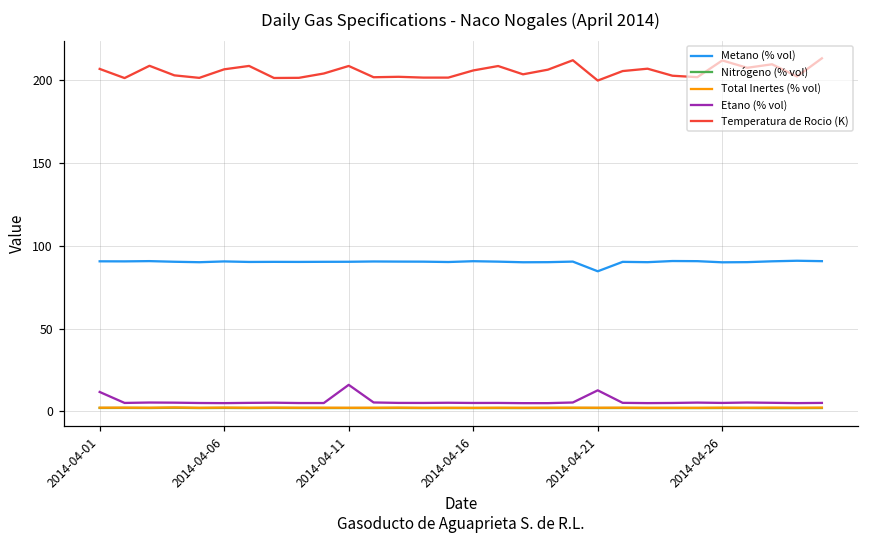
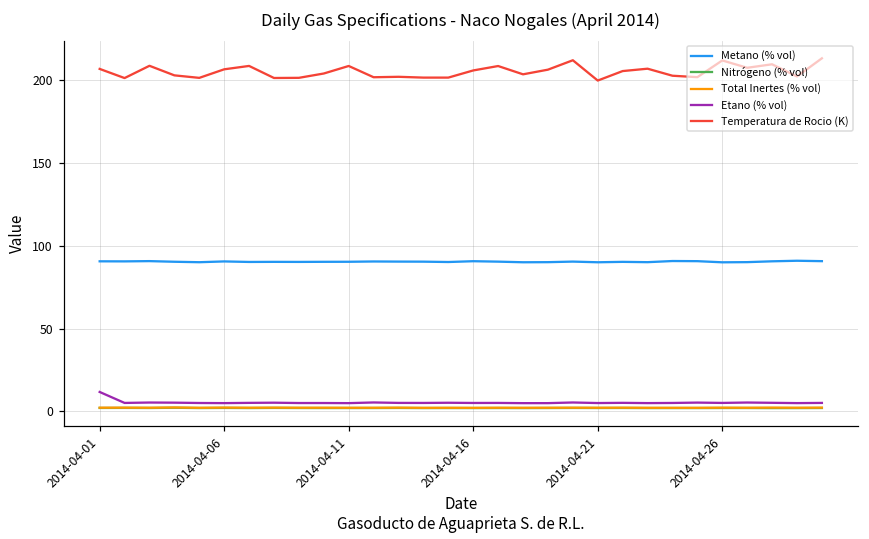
  {
    "Metano (% vol)": {
      "2014-04-01": 91,
      "2014-04-06": 91,
      "2014-04-11": 90,
      "2014-04-16": 91,
-     "2014-04-21": 85,
+     "2014-04-21": 90,
      "2014-04-26": 90
    },
    "Etano (% vol)": {
      "2014-04-01": 12,
      "2014-04-06": 5,
-     "2014-04-11": 16,
+     "2014-04-11": 5,
      "2014-04-16": 5,
-     "2014-04-21": 13,
+     "2014-04-21": 5,
      "2014-04-26": 5
    },
    "Temperatura de Rocio (K)": {
      "2014-04-01": 207,
      "2014-04-06": 207,
      "2014-04-11": 209,
      "2014-04-16": 206,
      "2014-04-21": 200
    }
  }
